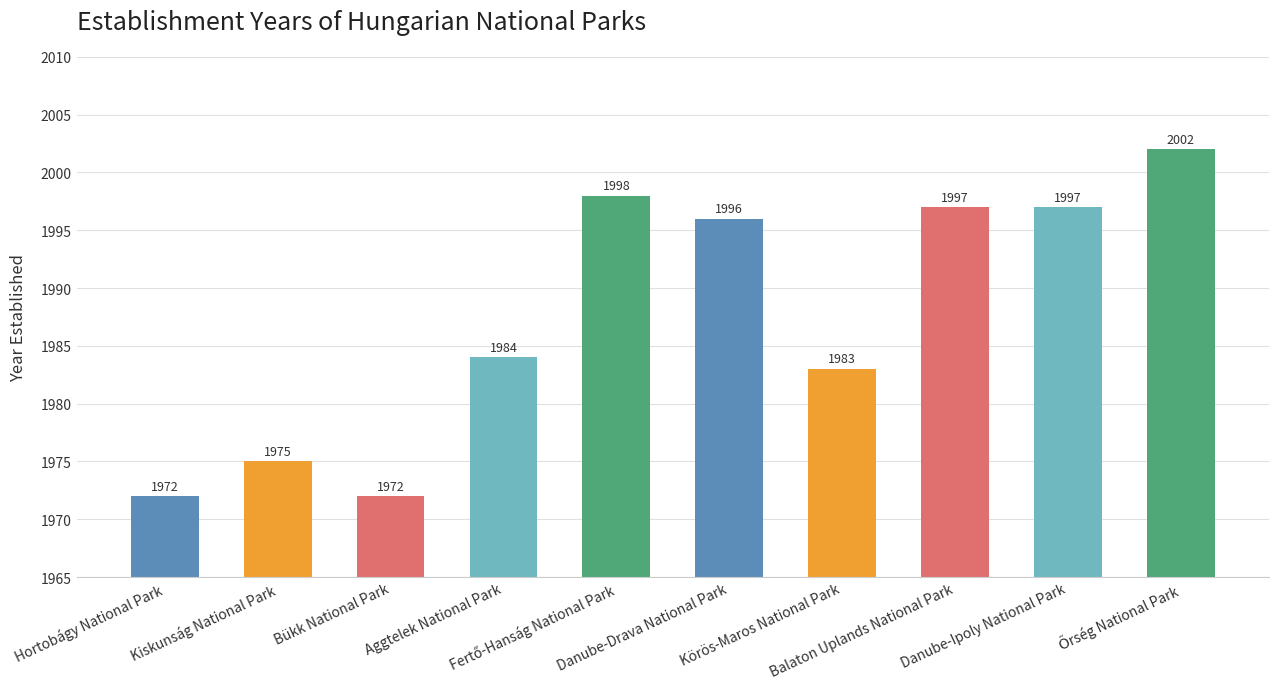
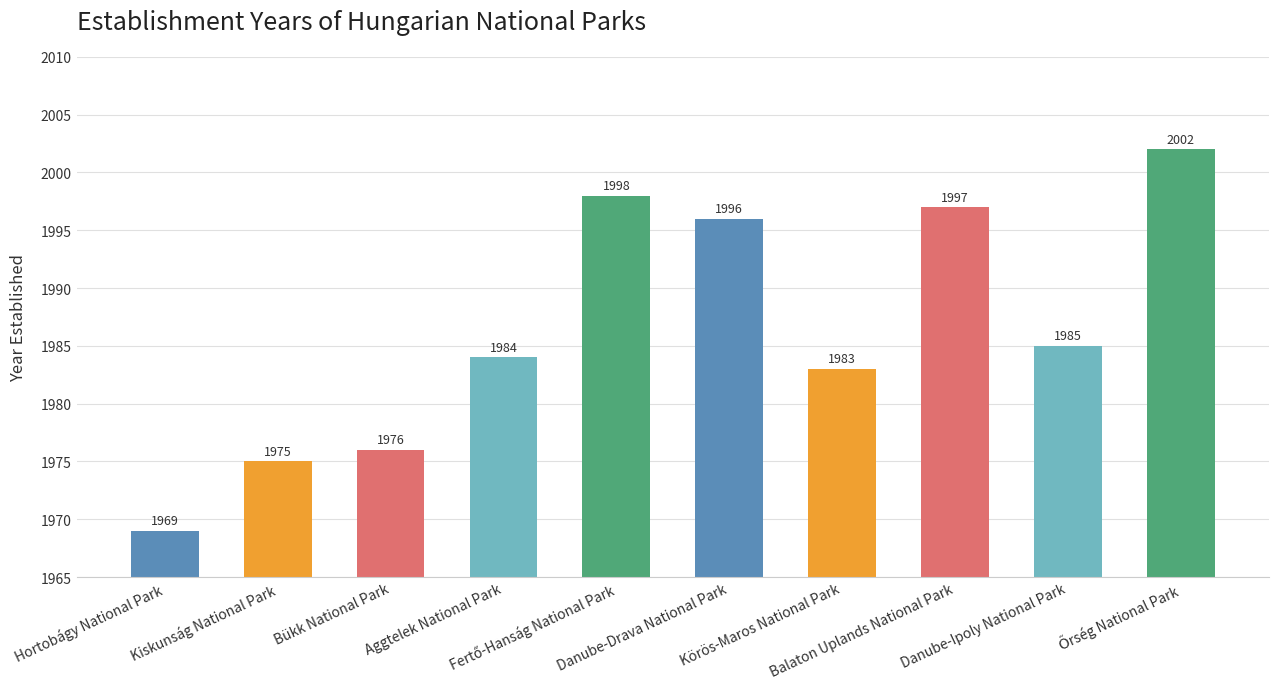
  {
-   "Hortobágy National Park": 1972,
+   "Hortobágy National Park": 1969,
    "Kiskunság National Park": 1975,
-   "Bükk National Park": 1972,
+   "Bükk National Park": 1976,
    "Aggtelek National Park": 1984,
    "Fertő-Hanság National Park": 1998,
    "Danube-Drava National Park": 1996,
    "Körös-Maros National Park": 1983,
    "Balaton Uplands National Park": 1997,
-   "Danube-Ipoly National Park": 1997,
+   "Danube-Ipoly National Park": 1985,
    "Őrség National Park": 2002
  }
